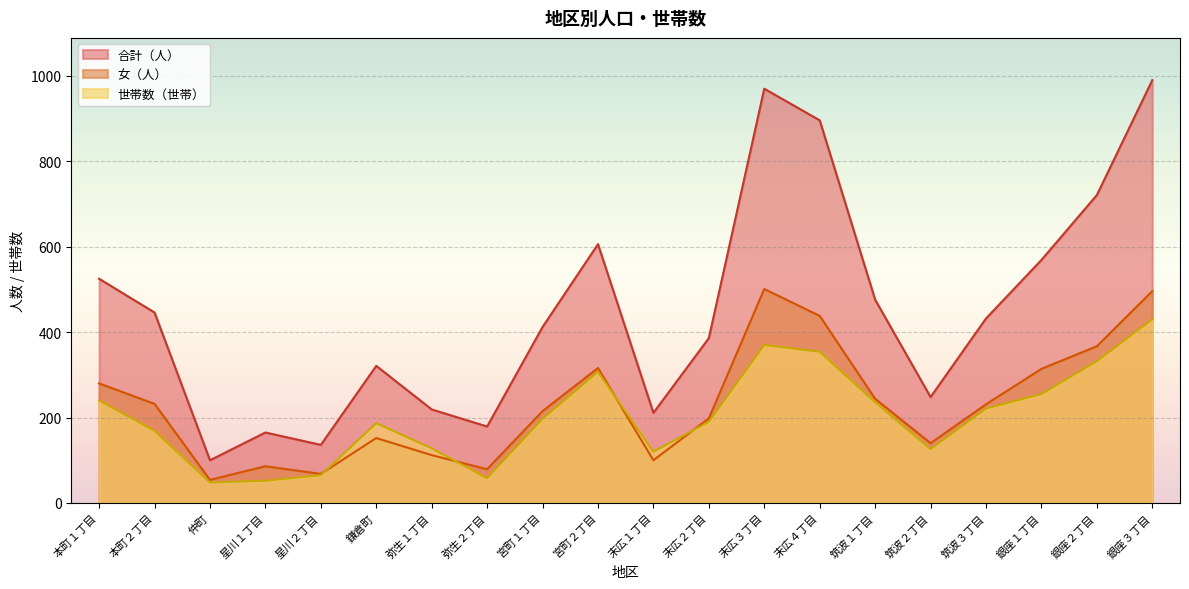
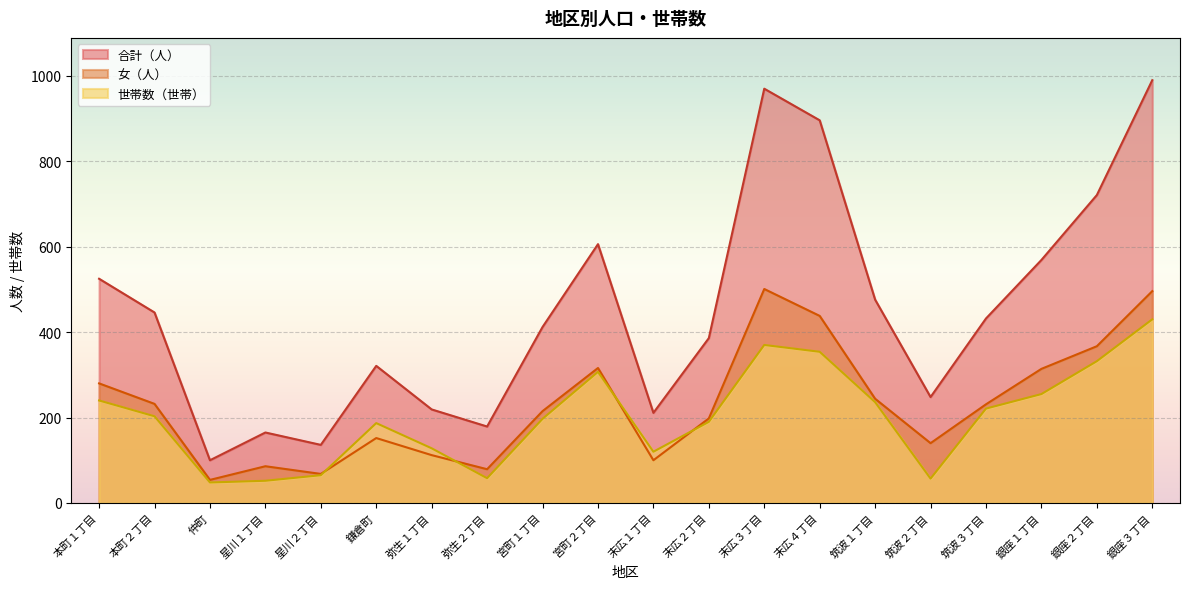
  {
    "世帯数（世帯）": {
      "本町１丁目": 240,
-     "本町２丁目": 170,
+     "本町２丁目": 200,
      "仲町": 50,
      "星川１丁目": 50,
      "鎌倉町": 190,
      "弥生１丁目": 130,
      "弥生２丁目": 60,
      "宮町１丁目": 200,
      "宮町２丁目": 310,
      "末広１丁目": 120,
      "末広２丁目": 190,
      "末広３丁目": 370,
      "末広４丁目": 350,
      "筑波１丁目": 240,
-     "筑波２丁目": 130,
+     "筑波２丁目": 60,
      "筑波３丁目": 220,
      "銀座１丁目": 260,
      "銀座２丁目": 330,
      "銀座３丁目": 430
    }
  }
